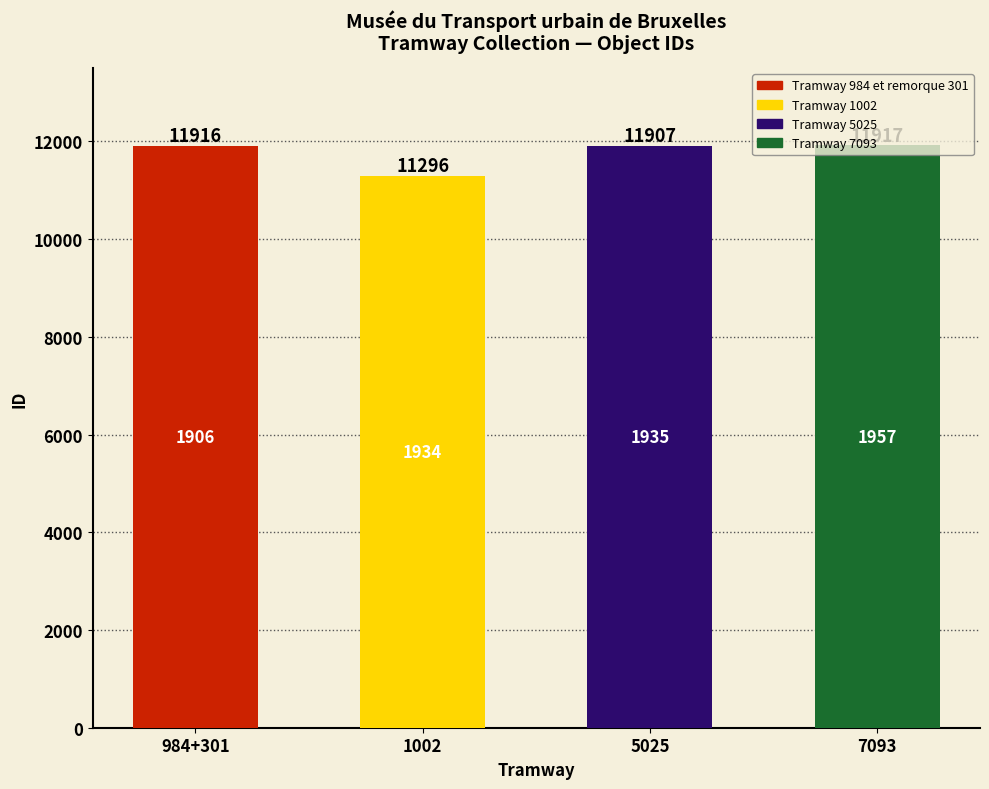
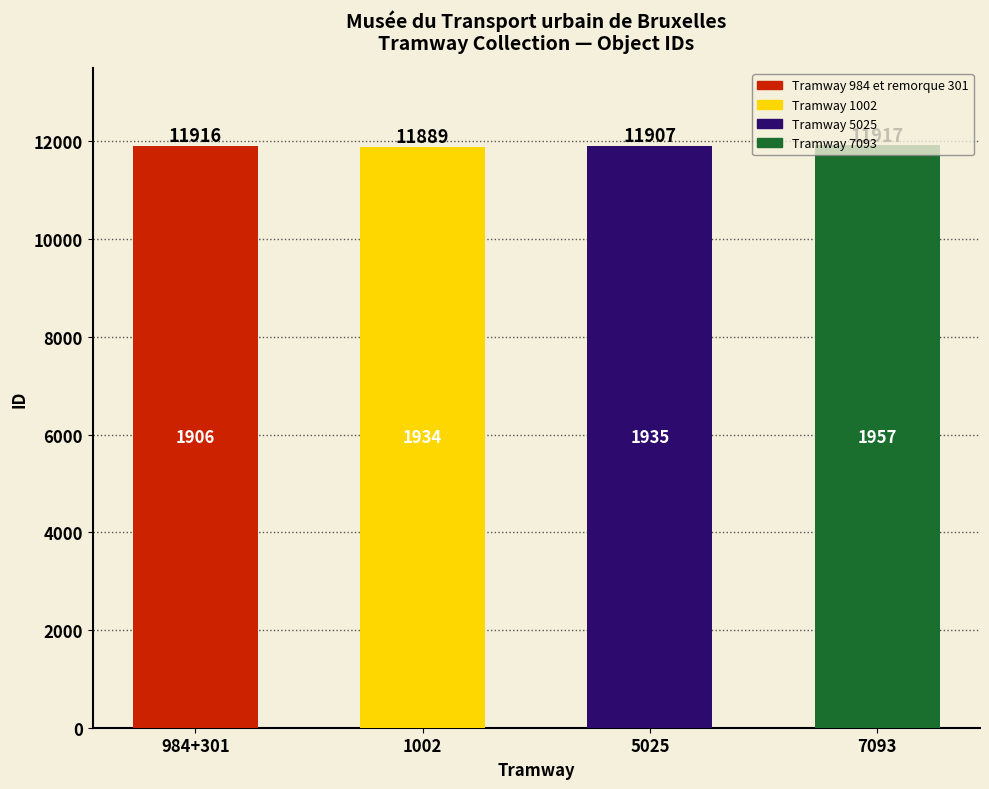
  {
    "984+301": 11916,
-   "1002": 11296,
+   "1002": 11889,
    "5025": 11907
  }
